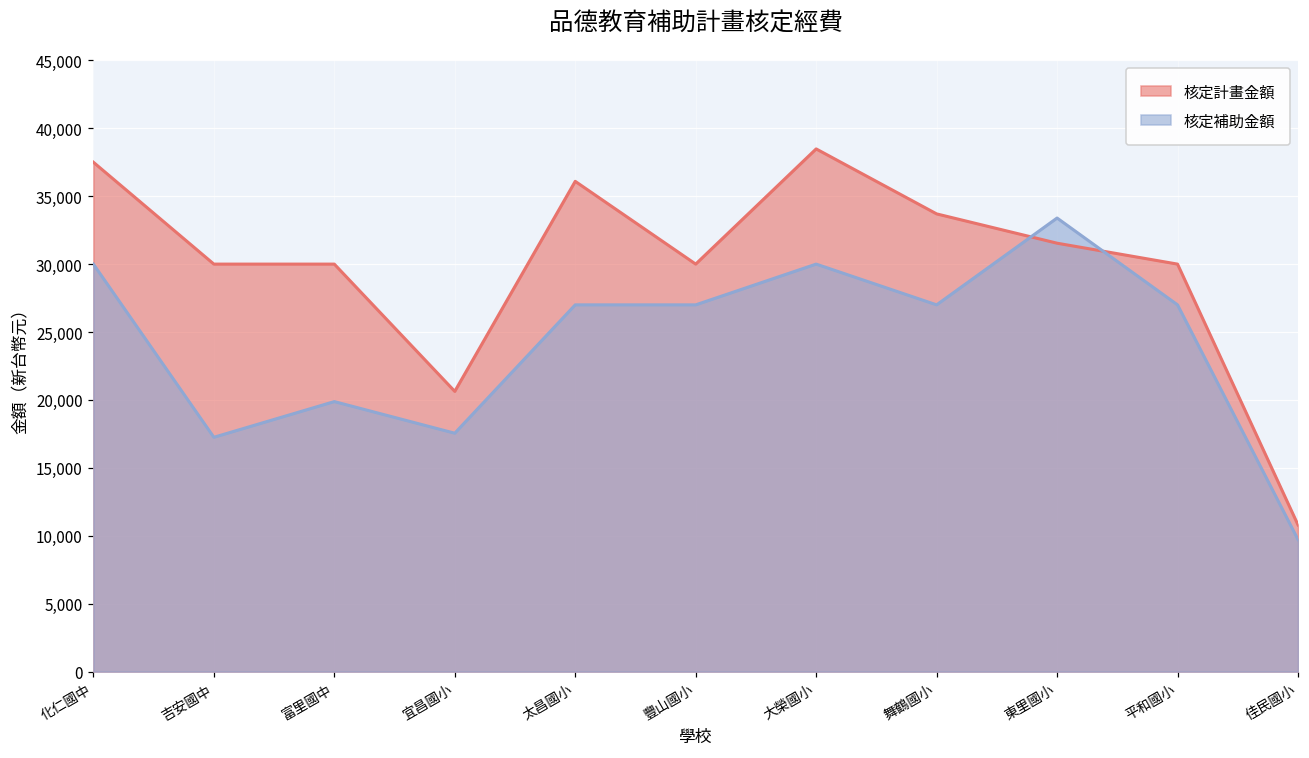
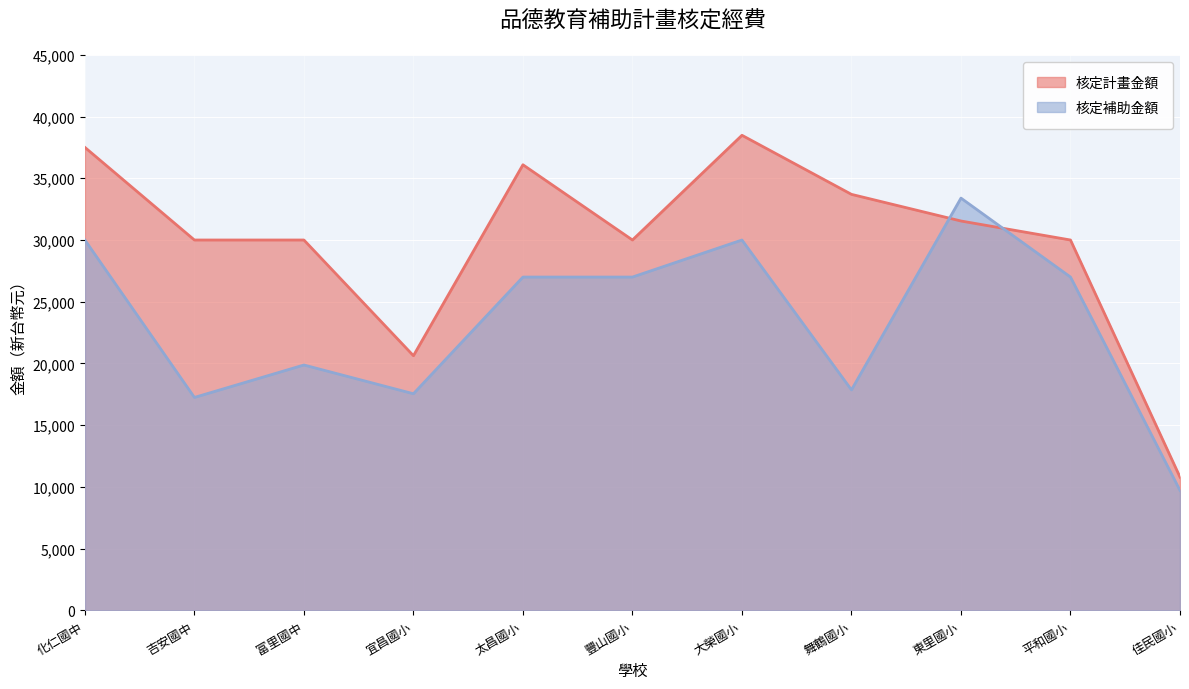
  {
    "核定計畫金額": {
      "化仁國中": "37,500",
      "吉安國中": "30,000",
      "富里國中": "30,000",
      "宜昌國小": "20,600",
      "太昌國小": "36,100",
      "豐山國小": "30,000",
      "大榮國小": "38,500",
      "舞鶴國小": "33,700",
      "東里國小": "31,500",
      "平和國小": "30,000",
      "佳民國小": "10,800"
    },
    "核定補助金額": {
      "化仁國中": "30,000",
      "吉安國中": "17,300",
      "富里國中": "19,900",
      "宜昌國小": "17,600",
      "太昌國小": "27,000",
      "豐山國小": "27,000",
      "大榮國小": "30,000",
-     "舞鶴國小": "27,000",
+     "舞鶴國小": "17,900",
      "東里國小": "33,400",
      "平和國小": "27,000",
      "佳民國小": "9,700"
    }
  }
